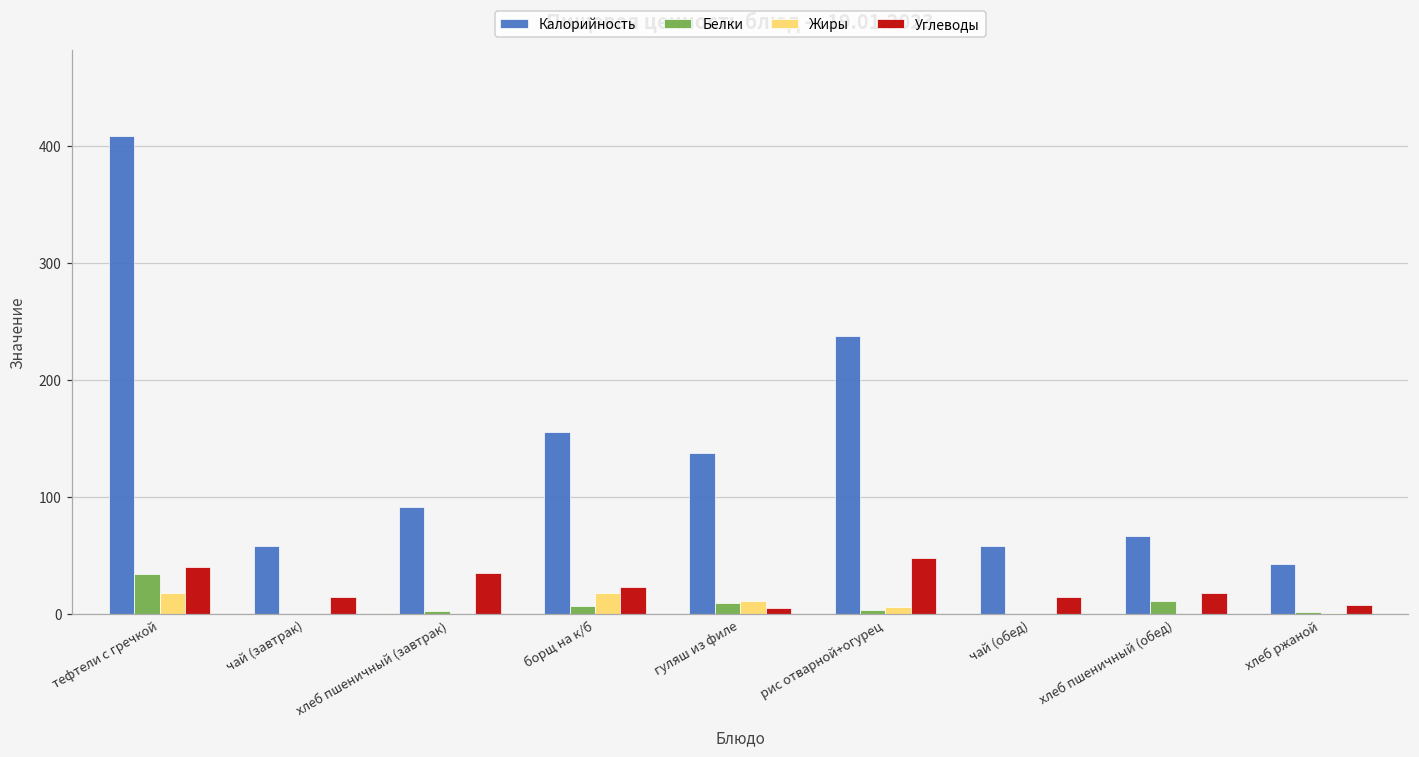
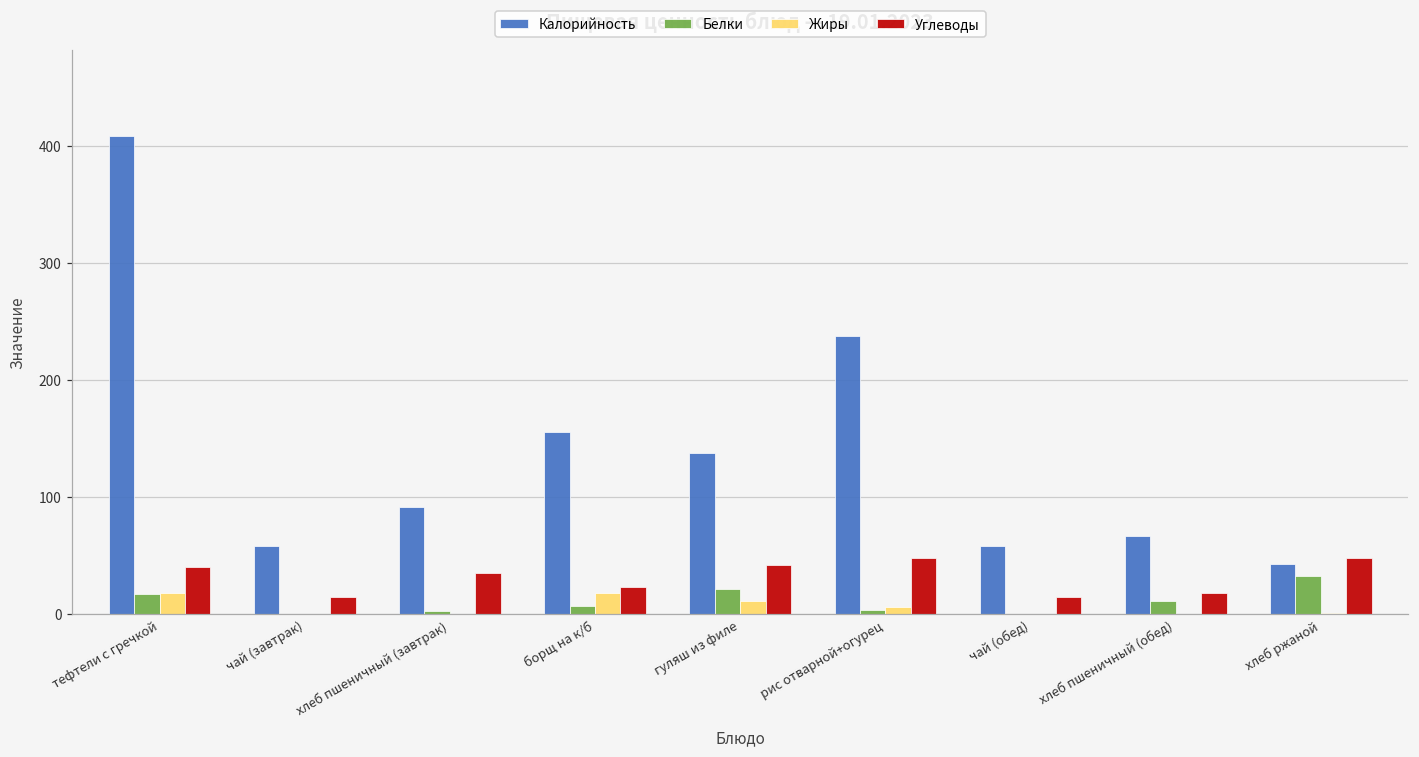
  {
    "Калорийность": {
      "тефтели с гречкой": 409,
      "чай (завтрак)": 58,
      "хлеб пшеничный (завтрак)": 92,
      "борщ на к/б": 156,
      "гуляш из филе": 138,
      "рис отварной+огурец": 238,
      "чай (обед)": 58,
      "хлеб пшеничный (обед)": 67,
      "хлеб ржаной": 43
    },
    "Белки": {
-     "тефтели с гречкой": 34,
+     "тефтели с гречкой": 17,
      "чай (завтрак)": 0,
      "хлеб пшеничный (завтрак)": 3,
      "борщ на к/б": 7,
-     "гуляш из филе": 10,
+     "гуляш из филе": 22,
      "рис отварной+огурец": 4,
      "чай (обед)": 0,
      "хлеб пшеничный (обед)": 11,
-     "хлеб ржаной": 2
+     "хлеб ржаной": 33
    },
    "Жиры": {
      "тефтели с гречкой": 18,
      "чай (завтрак)": 0,
      "хлеб пшеничный (завтрак)": 0,
      "борщ на к/б": 18,
      "гуляш из филе": 11,
      "рис отварной+огурец": 6,
      "чай (обед)": 0,
      "хлеб пшеничный (обед)": 0
    },
    "Углеводы": {
      "тефтели с гречкой": 40,
      "чай (завтрак)": 15,
      "хлеб пшеничный (завтрак)": 35,
      "борщ на к/б": 23,
-     "гуляш из филе": 5,
+     "гуляш из филе": 42,
      "рис отварной+огурец": 48,
      "чай (обед)": 15,
      "хлеб пшеничный (обед)": 18,
-     "хлеб ржаной": 8
+     "хлеб ржаной": 48
    }
  }
